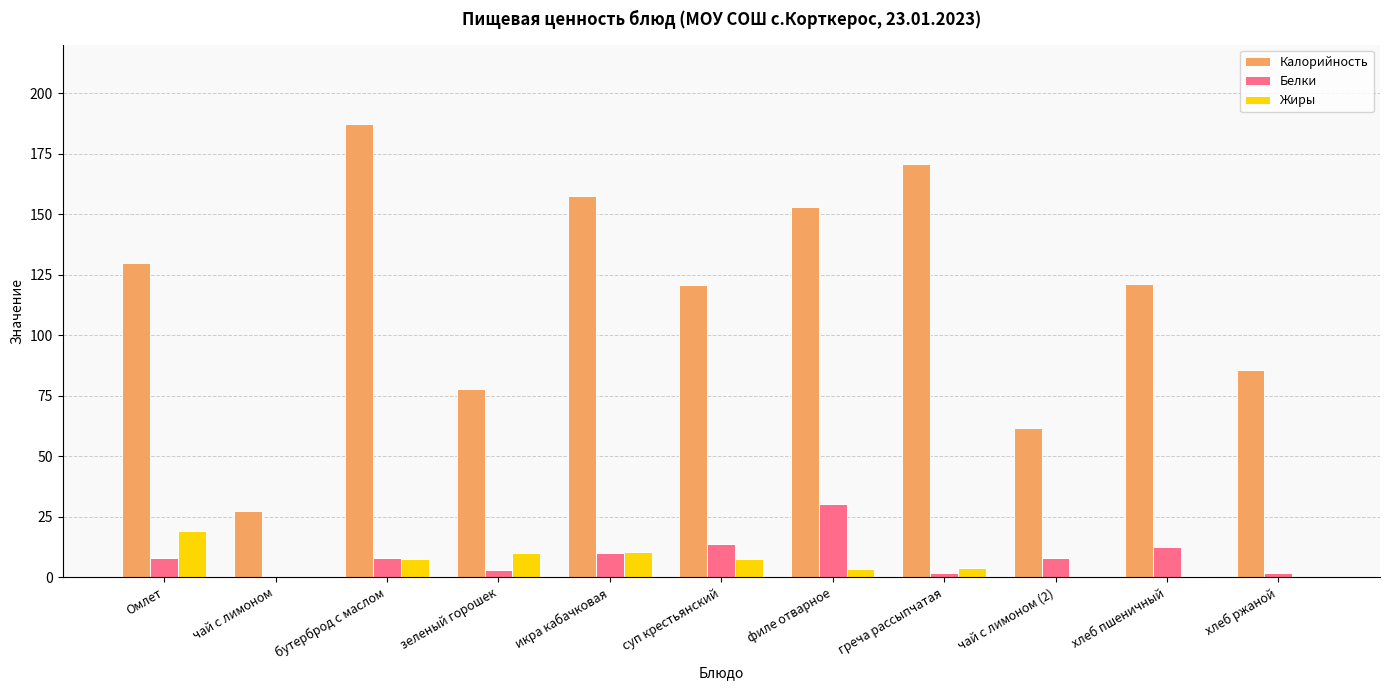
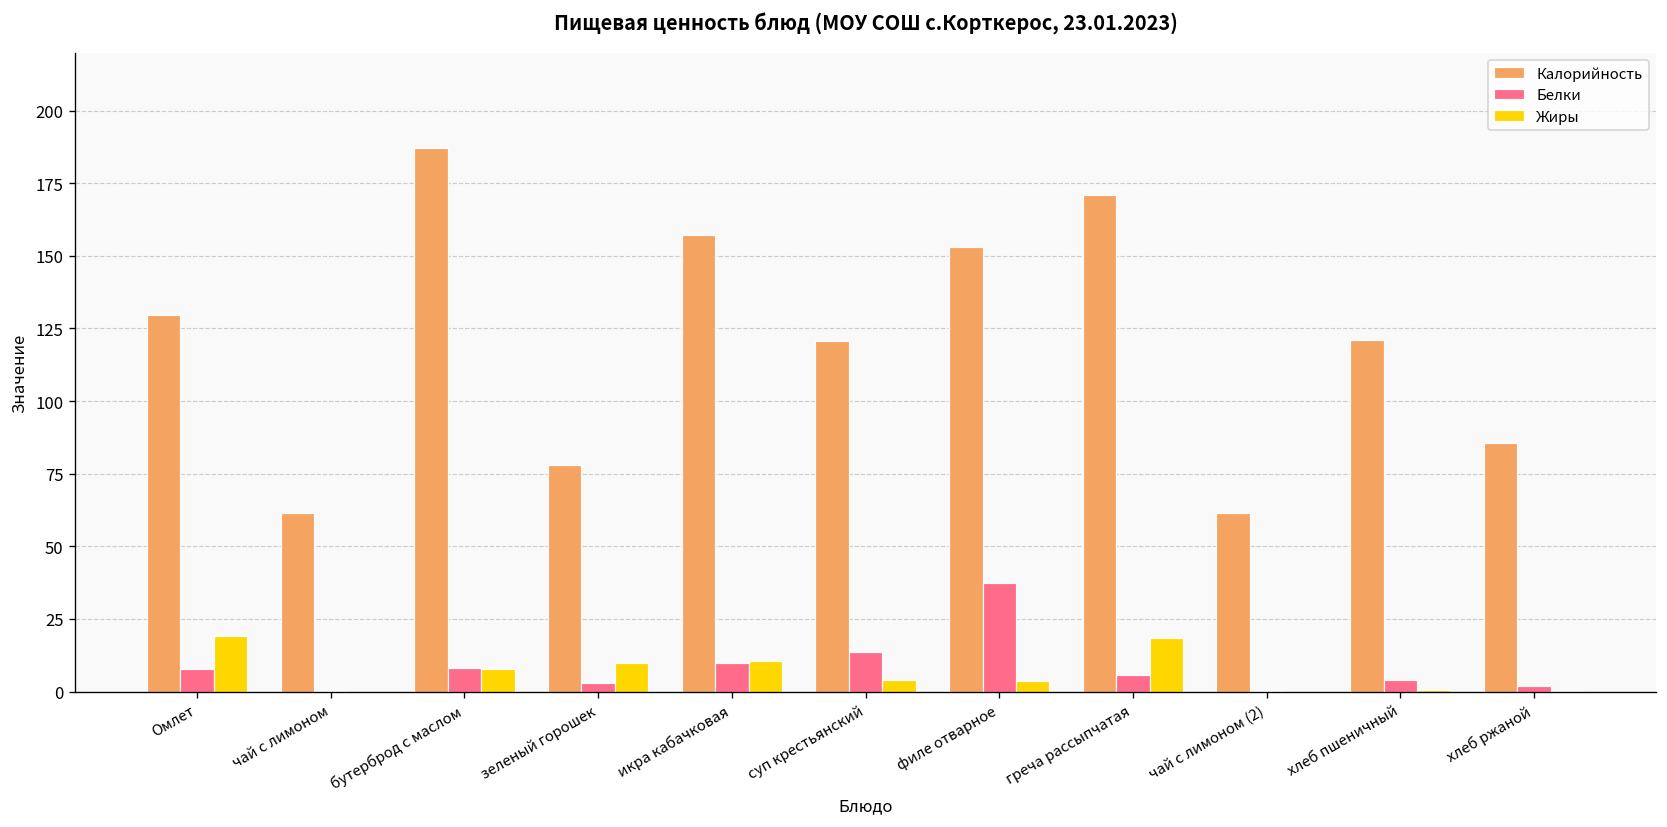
  {
    "Калорийность": {
      "Омлет": 130,
-     "чай с лимоном": 27,
+     "чай с лимоном": 62,
      "бутерброд с маслом": 187,
      "зеленый горошек": 78,
      "икра кабачковая": 157,
      "суп крестьянский": 121,
      "филе отварное": 153,
      "греча рассыпчатая": 171,
      "чай с лимоном (2)": 62,
      "хлеб пшеничный": 121,
      "хлеб ржаной": 86
    },
    "Белки": {
      "Омлет": 8,
      "бутерброд с маслом": 8,
      "зеленый горошек": 3,
      "икра кабачковая": 10,
      "суп крестьянский": 14,
-     "филе отварное": 30,
-     "греча рассыпчатая": 2,
-     "чай с лимоном (2)": 8,
-     "хлеб пшеничный": 13,
+     "филе отварное": 38,
+     "греча рассыпчатая": 6,
+     "чай с лимоном (2)": 0,
+     "хлеб пшеничный": 4,
      "хлеб ржаной": 2
    },
    "Жиры": {
      "Омлет": 19,
      "бутерброд с маслом": 8,
      "зеленый горошек": 10,
      "икра кабачковая": 10,
-     "суп крестьянский": 8,
+     "суп крестьянский": 4,
      "филе отварное": 4,
-     "греча рассыпчатая": 4
+     "греча рассыпчатая": 18
    }
  }
